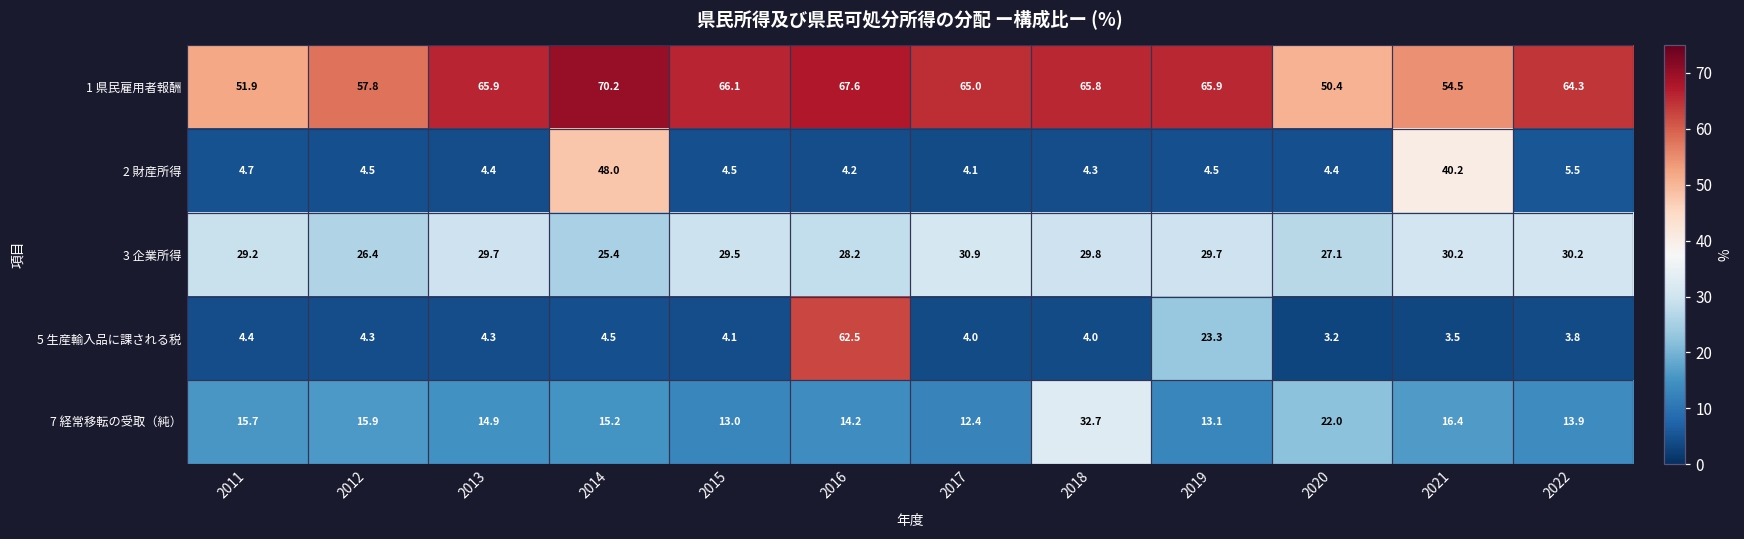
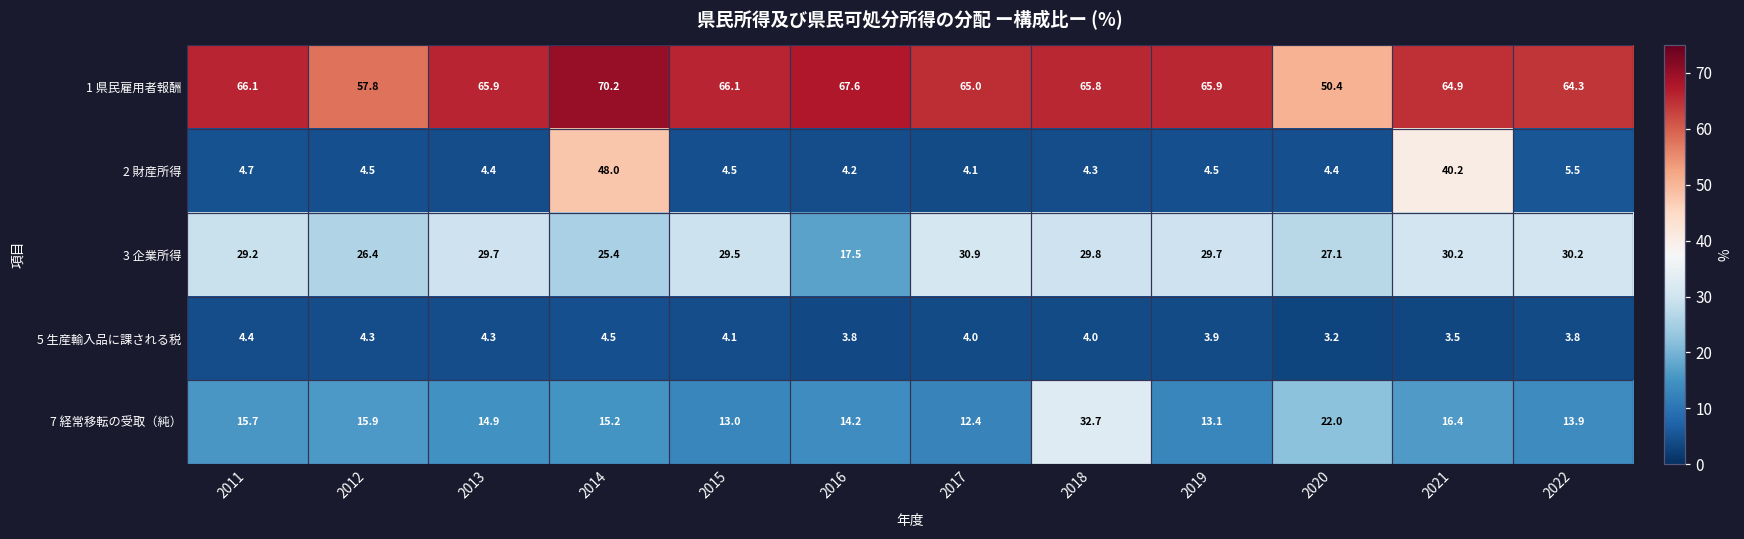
  {
    "1 県民雇用者報酬": {
-     "2011": 51.9,
+     "2011": 66.1,
      "2012": 57.8,
      "2013": 65.9,
      "2014": 70.2,
      "2015": 66.1,
      "2016": 67.6,
      "2017": 65.0,
      "2018": 65.8,
      "2019": 65.9,
      "2020": 50.4,
-     "2021": 54.5,
+     "2021": 64.9,
      "2022": 64.3
    },
    "2 財産所得": {
      "2011": 4.7,
      "2012": 4.5,
      "2013": 4.4,
      "2014": 48.0,
      "2015": 4.5,
      "2016": 4.2,
      "2017": 4.1,
      "2018": 4.3,
      "2019": 4.5,
      "2020": 4.4,
      "2021": 40.2,
      "2022": 5.5
    },
    "3 企業所得": {
      "2011": 29.2,
      "2012": 26.4,
      "2013": 29.7,
      "2014": 25.4,
      "2015": 29.5,
-     "2016": 28.2,
+     "2016": 17.5,
      "2017": 30.9,
      "2018": 29.8,
      "2019": 29.7,
      "2020": 27.1,
      "2021": 30.2,
      "2022": 30.2
    },
    "5 生産輸入品に課される税": {
      "2011": 4.4,
      "2012": 4.3,
      "2013": 4.3,
      "2014": 4.5,
      "2015": 4.1,
-     "2016": 62.5,
+     "2016": 3.8,
      "2017": 4.0,
      "2018": 4.0,
-     "2019": 23.3,
+     "2019": 3.9,
      "2020": 3.2,
      "2021": 3.5,
      "2022": 3.8
    },
    "7 経常移転の受取（純）": {
      "2011": 15.7,
      "2012": 15.9,
      "2013": 14.9,
      "2014": 15.2,
      "2015": 13.0,
      "2016": 14.2,
      "2017": 12.4,
      "2018": 32.7,
      "2019": 13.1,
      "2020": 22.0,
      "2021": 16.4,
      "2022": 13.9
    }
  }
